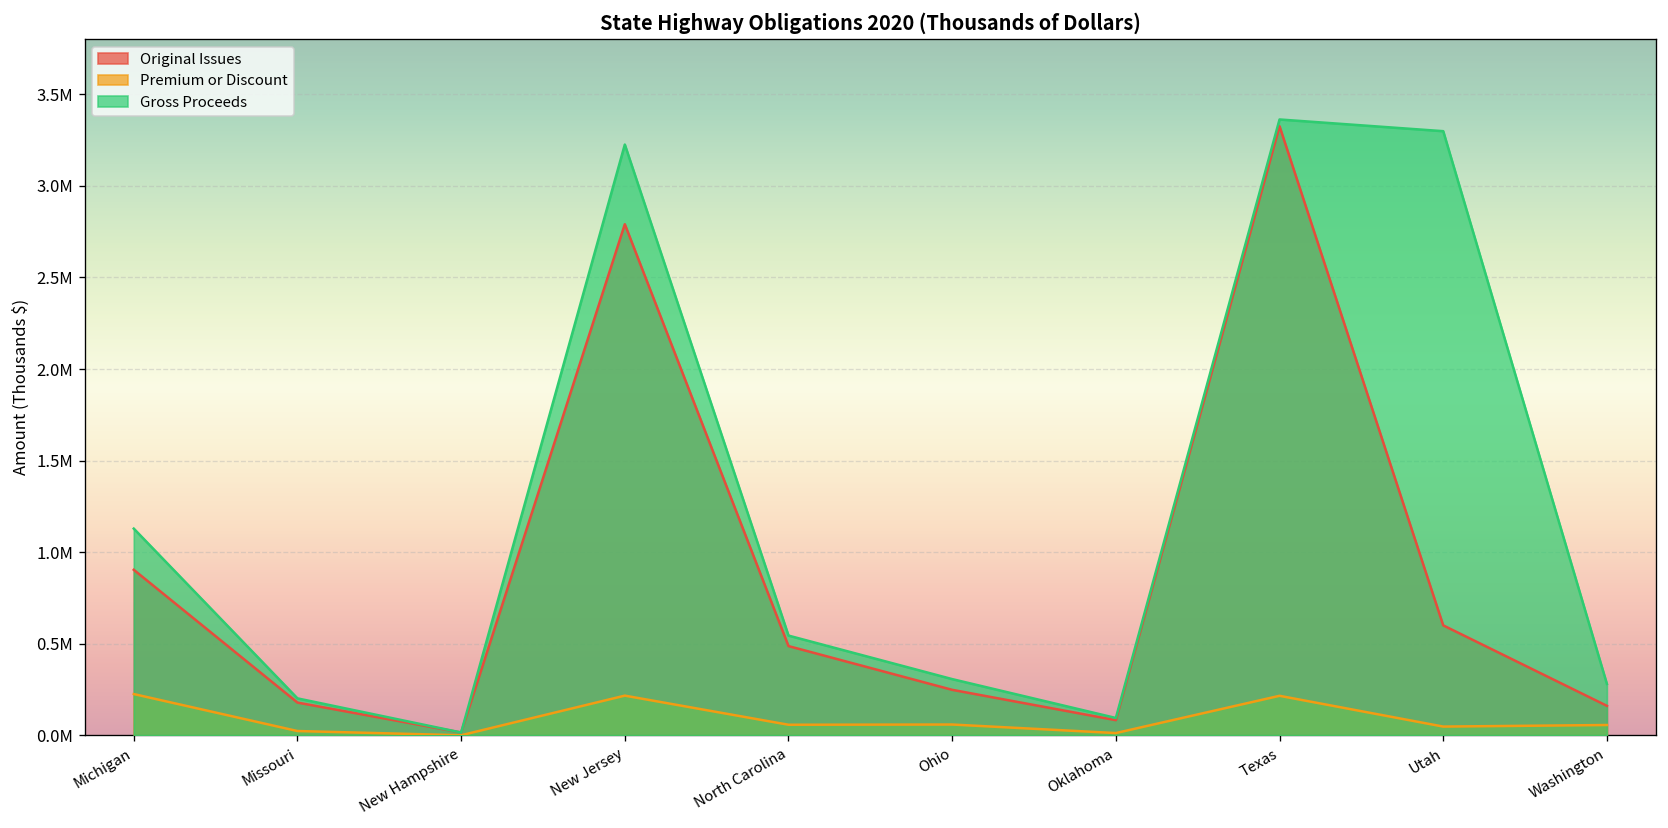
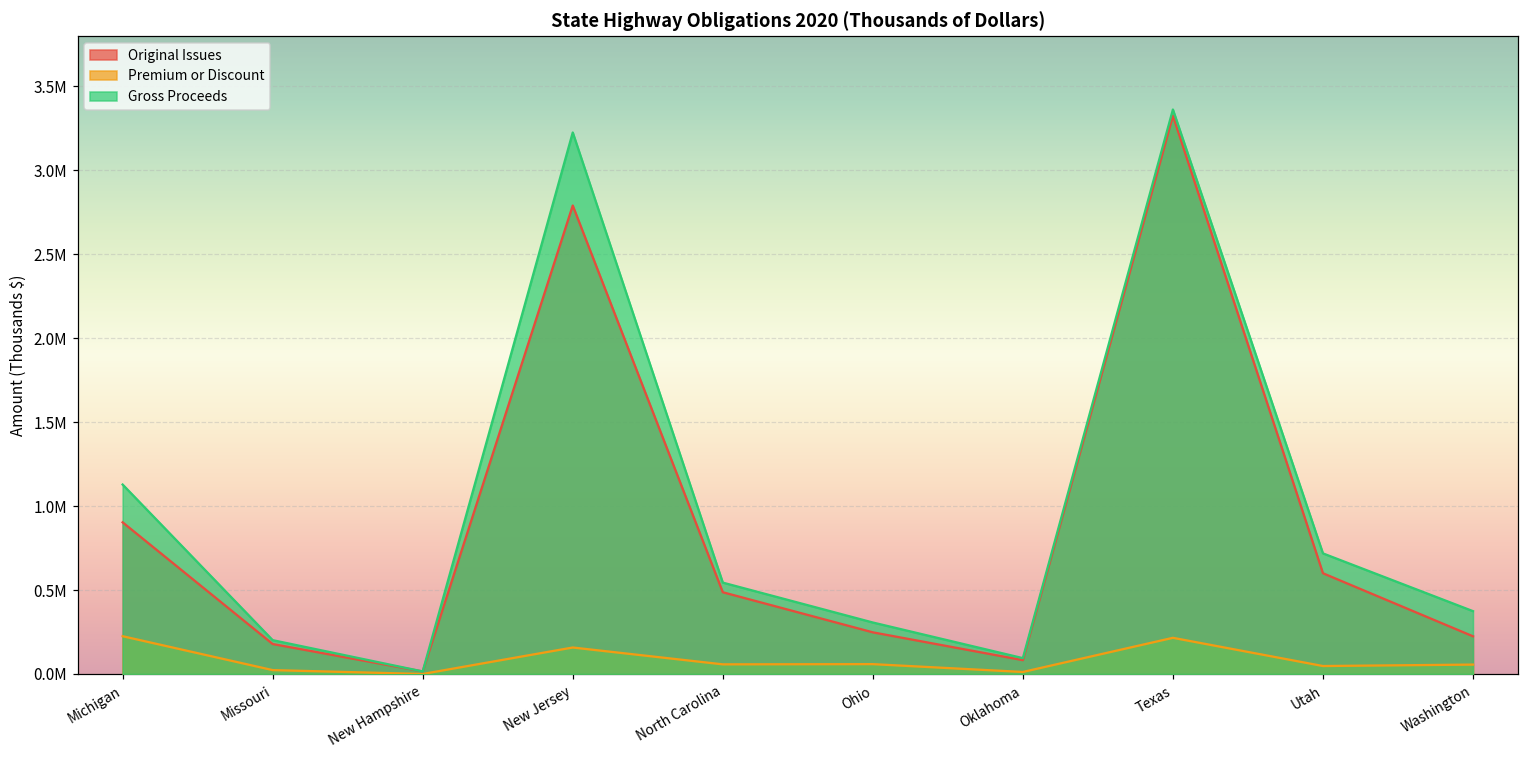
  {
    "Original Issues": {
      "Michigan": 900000,
      "Missouri": 180000,
      "New Jersey": 2790000,
      "North Carolina": 490000,
      "Ohio": 250000,
      "Texas": 3330000,
      "Utah": 600000,
-     "Washington": 160000
+     "Washington": 220000
    },
    "Premium or Discount": {
      "Michigan": 220000,
      "Missouri": 20000,
-     "New Jersey": 220000,
+     "New Jersey": 160000,
      "North Carolina": 60000,
      "Ohio": 60000,
      "Oklahoma": 10000,
      "Texas": 220000,
      "Utah": 50000,
      "Washington": 60000
    },
    "Gross Proceeds": {
      "Michigan": 1130000,
      "Missouri": 200000,
      "New Jersey": 3230000,
      "North Carolina": 540000,
      "Ohio": 310000,
      "Texas": 3360000,
-     "Utah": 3300000,
-     "Washington": 280000
+     "Utah": 720000,
+     "Washington": 370000
    }
  }
